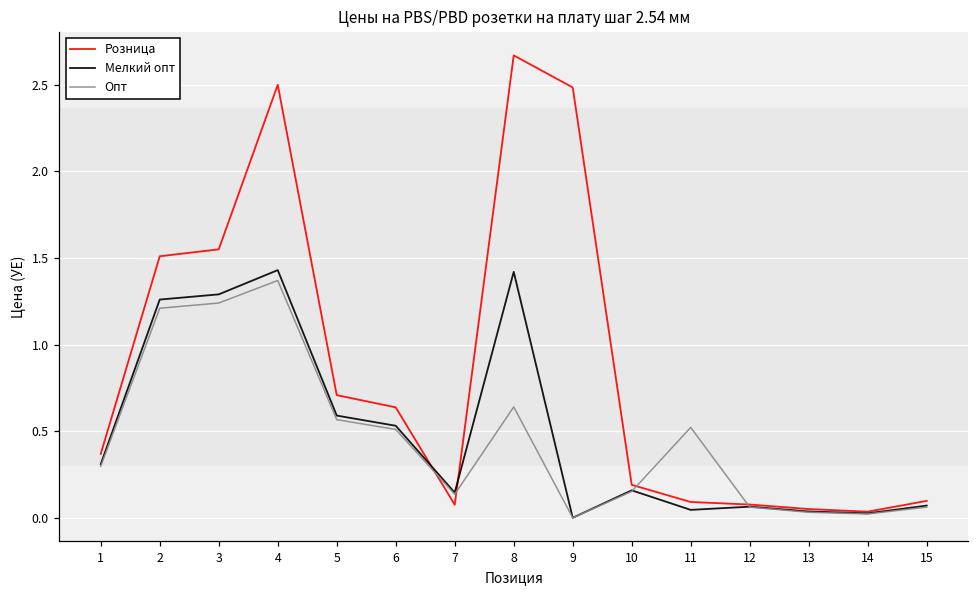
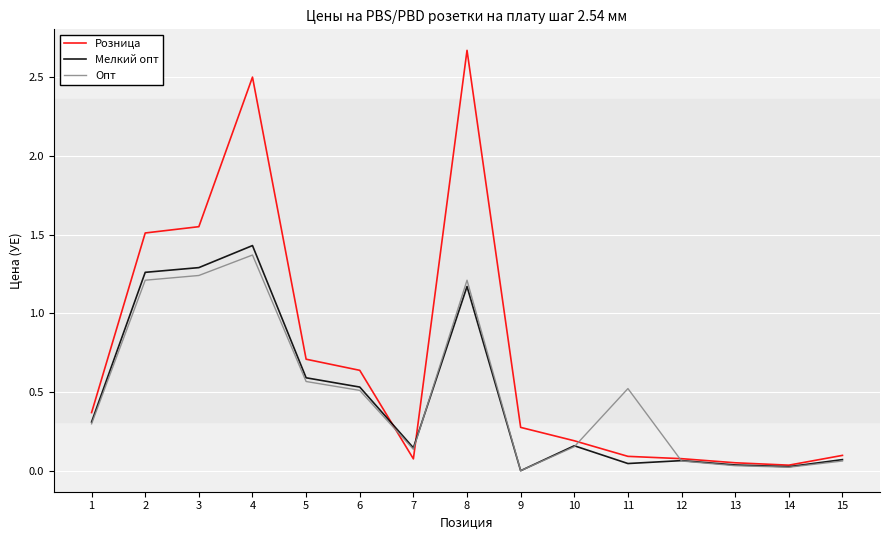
  {
    "Розница": {
      "1": 0.37,
      "2": 1.51,
      "3": 1.55,
      "4": 2.50,
      "5": 0.71,
      "6": 0.64,
      "7": 0.08,
      "8": 2.67,
-     "9": 2.48,
+     "9": 0.28,
      "10": 0.19,
      "11": 0.09,
      "15": 0.10
    },
    "Мелкий опт": {
      "2": 1.26,
      "3": 1.29,
      "4": 1.43,
      "5": 0.59,
      "6": 0.53,
-     "8": 1.42,
+     "8": 1.17,
      "11": 0.05
    },
    "Опт": {
      "2": 1.21,
      "3": 1.24,
      "4": 1.37,
      "5": 0.57,
      "6": 0.51,
-     "8": 0.64,
+     "8": 1.21,
      "11": 0.52
    }
  }
